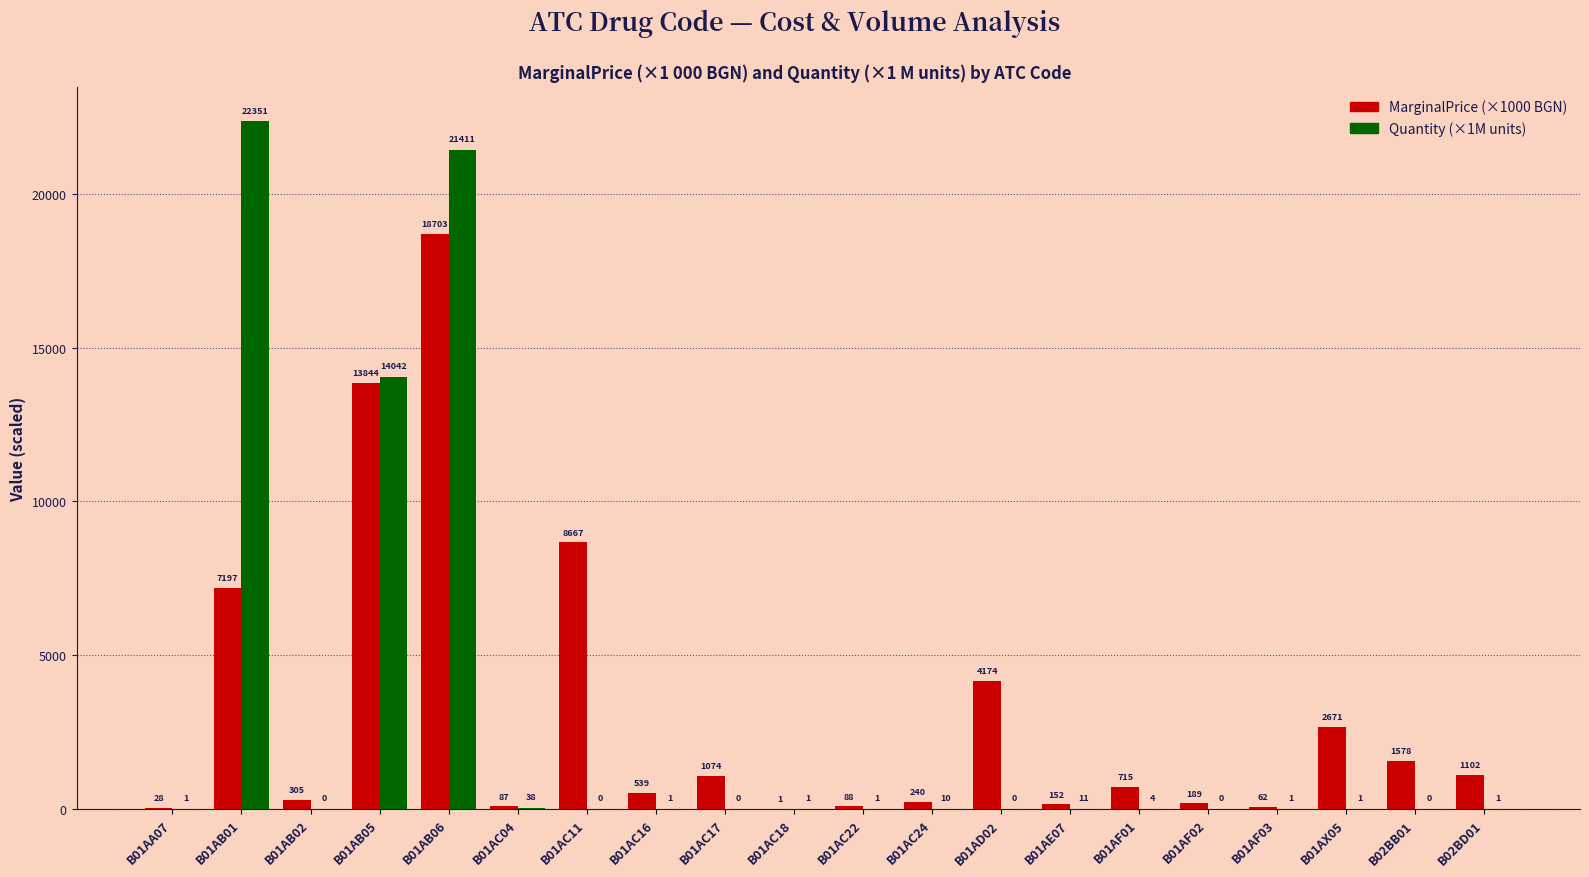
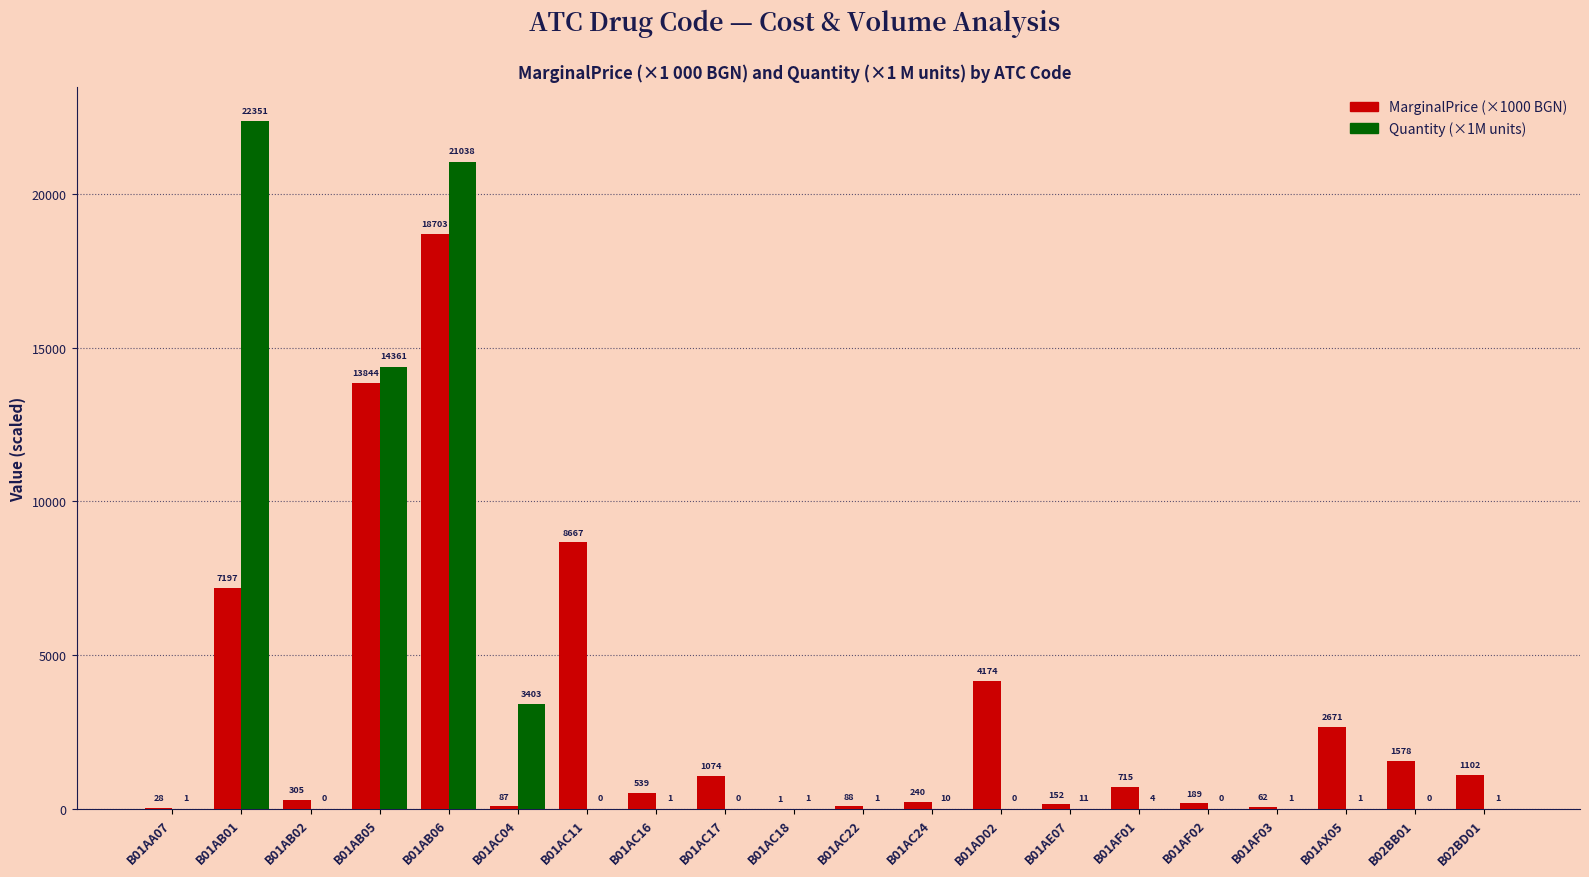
  {
    "MarginalPrice (×1000 BGN)": {
      "B01AA07": 28,
      "B01AB01": 7197,
      "B01AB02": 305,
      "B01AB05": 13844,
      "B01AB06": 18703,
      "B01AC04": 87,
      "B01AC11": 8667,
      "B01AC16": 539,
      "B01AC17": 1074,
      "B01AC18": 1,
      "B01AC22": 88,
      "B01AC24": 240,
      "B01AD02": 4174,
      "B01AE07": 152,
      "B01AF01": 715,
      "B01AF02": 189,
      "B01AF03": 62,
      "B01AX05": 2671,
      "B02BB01": 1578,
      "B02BD01": 1102
    },
    "Quantity (×1M units)": {
      "B01AA07": 1,
      "B01AB01": 22351,
      "B01AB02": 0,
-     "B01AB05": 14042,
-     "B01AB06": 21411,
-     "B01AC04": 38,
+     "B01AB05": 14361,
+     "B01AB06": 21038,
+     "B01AC04": 3403,
      "B01AC11": 0,
      "B01AC16": 1,
      "B01AC17": 0,
      "B01AC18": 1,
      "B01AC22": 1,
      "B01AC24": 10,
      "B01AD02": 0,
      "B01AE07": 11,
      "B01AF01": 4,
      "B01AF02": 0,
      "B01AF03": 1,
      "B01AX05": 1,
      "B02BB01": 0,
      "B02BD01": 1
    }
  }
